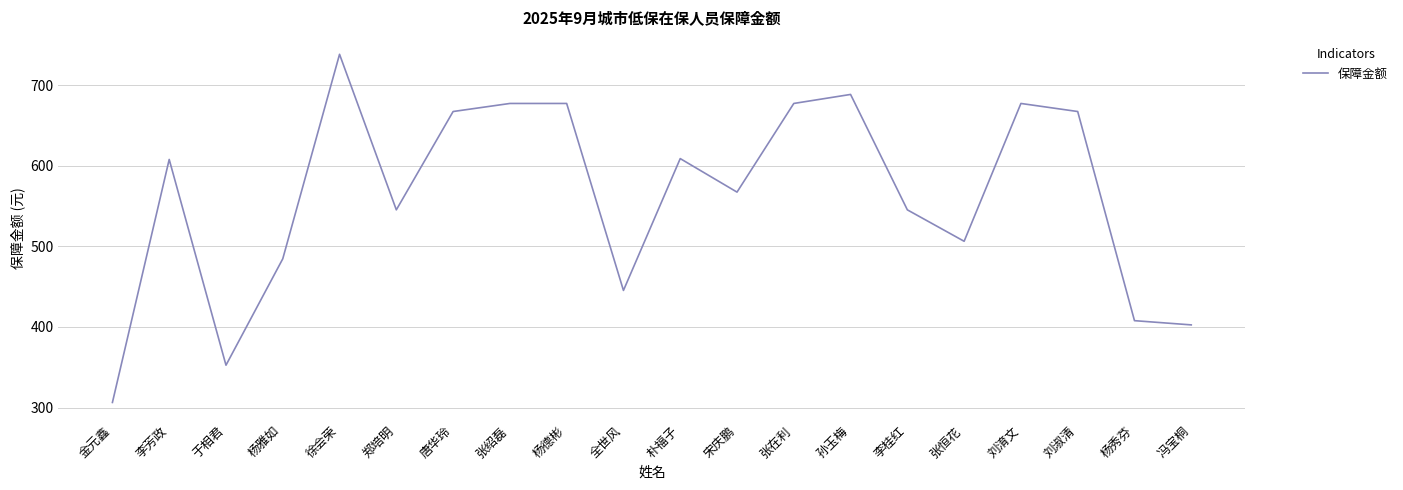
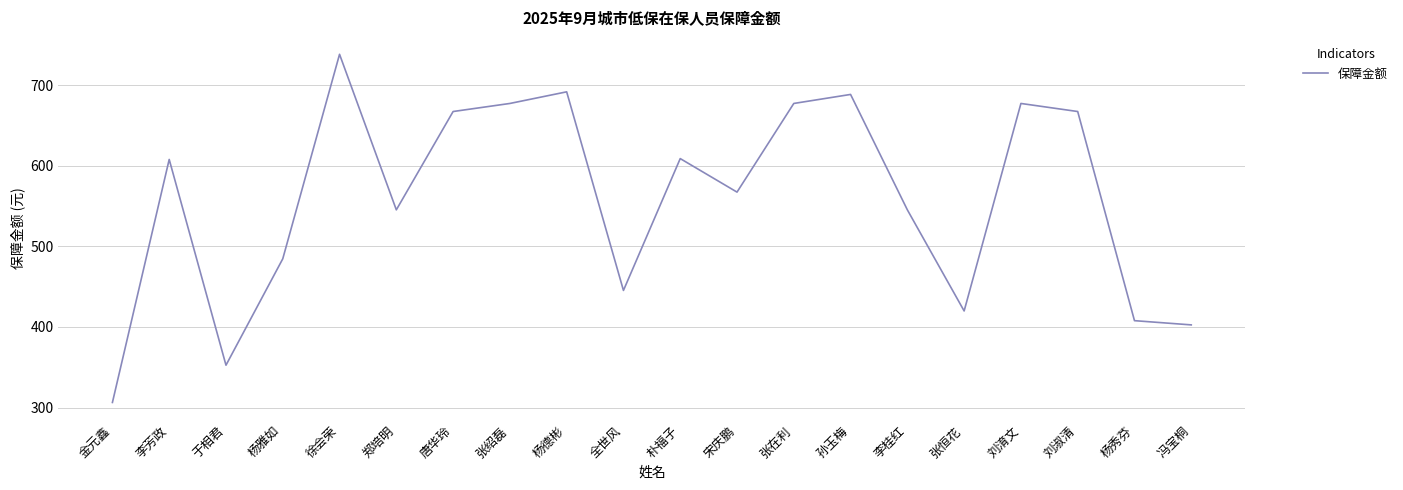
  {
    "金元鑫": 310,
    "李芳政": 610,
    "于相君": 350,
    "杨雅如": 480,
    "徐会荣": 740,
    "郑培明": 550,
    "唐华玲": 670,
    "张绍磊": 680,
-   "杨德彬": 680,
+   "杨德彬": 690,
    "全世风": 450,
    "朴福子": 610,
    "宋庆鹏": 570,
    "张在利": 680,
    "孙玉梅": 690,
    "李桂红": 550,
-   "张恒花": 510,
+   "张恒花": 420,
    "刘淯文": 680,
    "刘淑清": 670,
    "杨秀芬": 410,
    "冯宝桐": 400
  }
